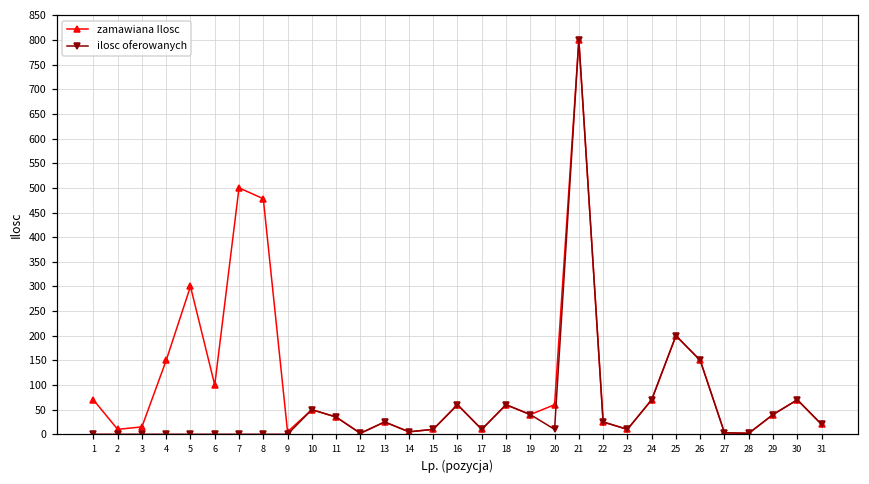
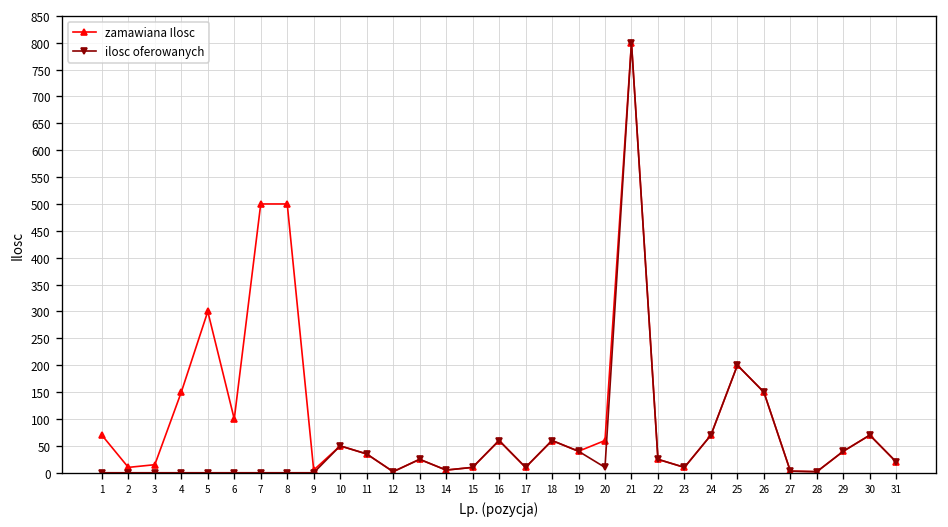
  {
    "zamawiana Ilosc": {
      "1": 70,
      "2": 10,
      "3": 20,
      "4": 150,
      "5": 300,
      "6": 100,
      "7": 500,
-     "8": 480,
+     "8": 500,
      "20": 60
    },
    "ilosc oferowanych": {
      "1": 0,
      "2": 0,
      "3": 0,
      "4": 0,
      "5": 0,
      "6": 0,
      "7": 0,
      "8": 0,
      "20": 10
    }
  }
